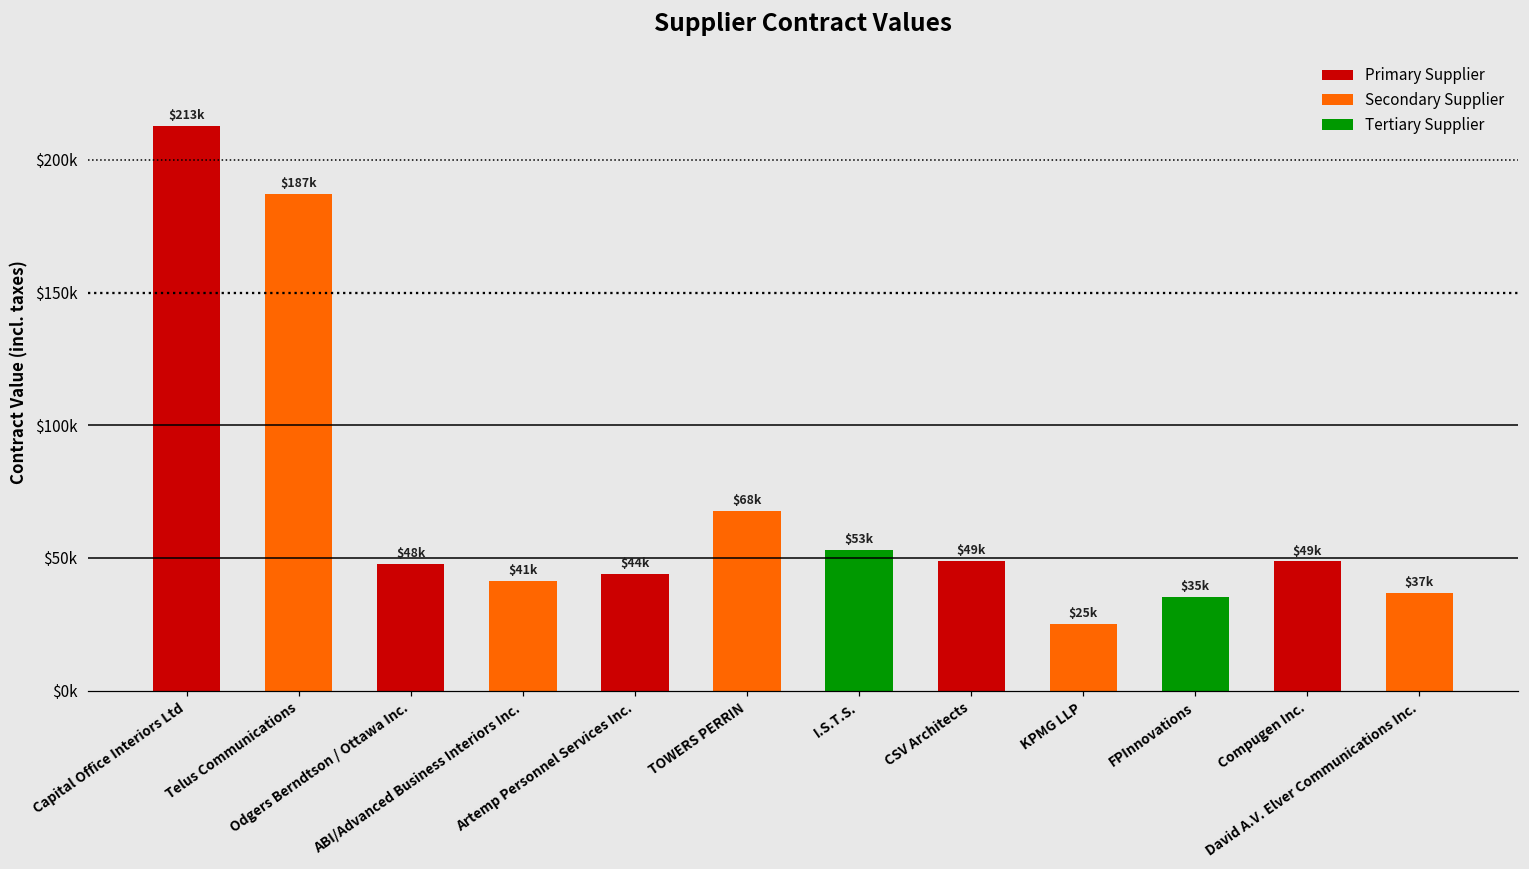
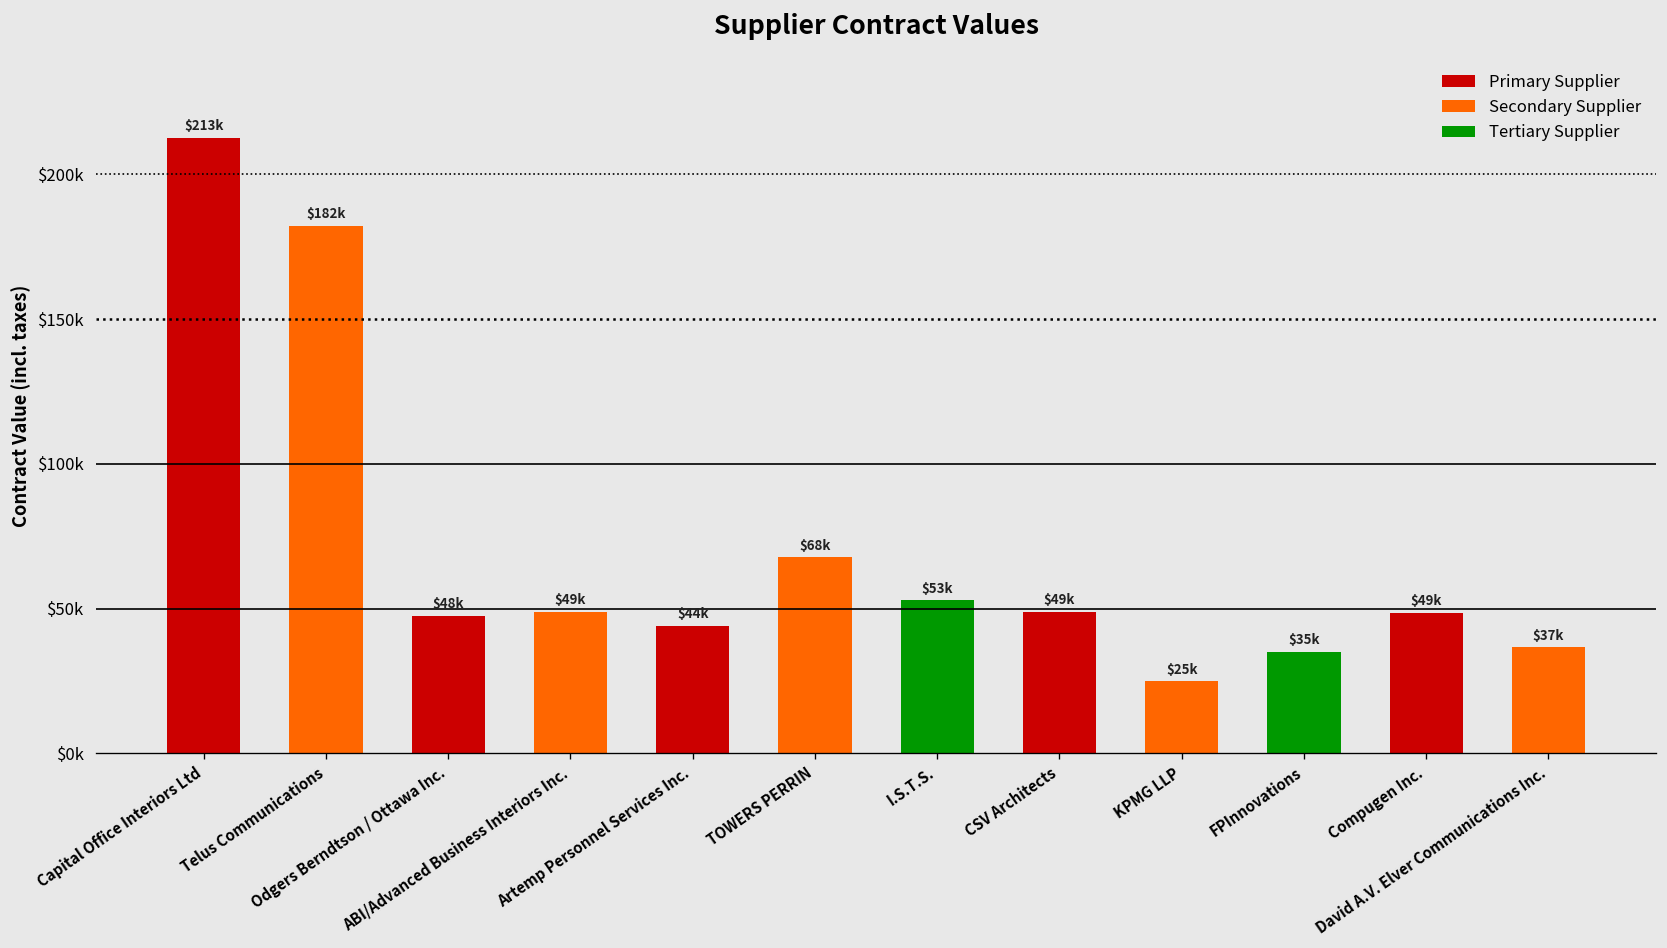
  {
    "Capital Office Interiors Ltd": "$213k",
-   "Telus Communications": "$187k",
+   "Telus Communications": "$182k",
    "Odgers Berndtson / Ottawa Inc.": "$48k",
-   "ABI/Advanced Business Interiors Inc.": "$41k",
+   "ABI/Advanced Business Interiors Inc.": "$49k",
    "Artemp Personnel Services Inc.": "$44k",
    "TOWERS PERRIN": "$68k",
    "I.S.T.S.": "$53k",
    "CSV Architects": "$49k",
    "KPMG LLP": "$25k",
    "FPInnovations": "$35k",
    "Compugen Inc.": "$49k",
    "David A.V. Elver Communications Inc.": "$37k"
  }
